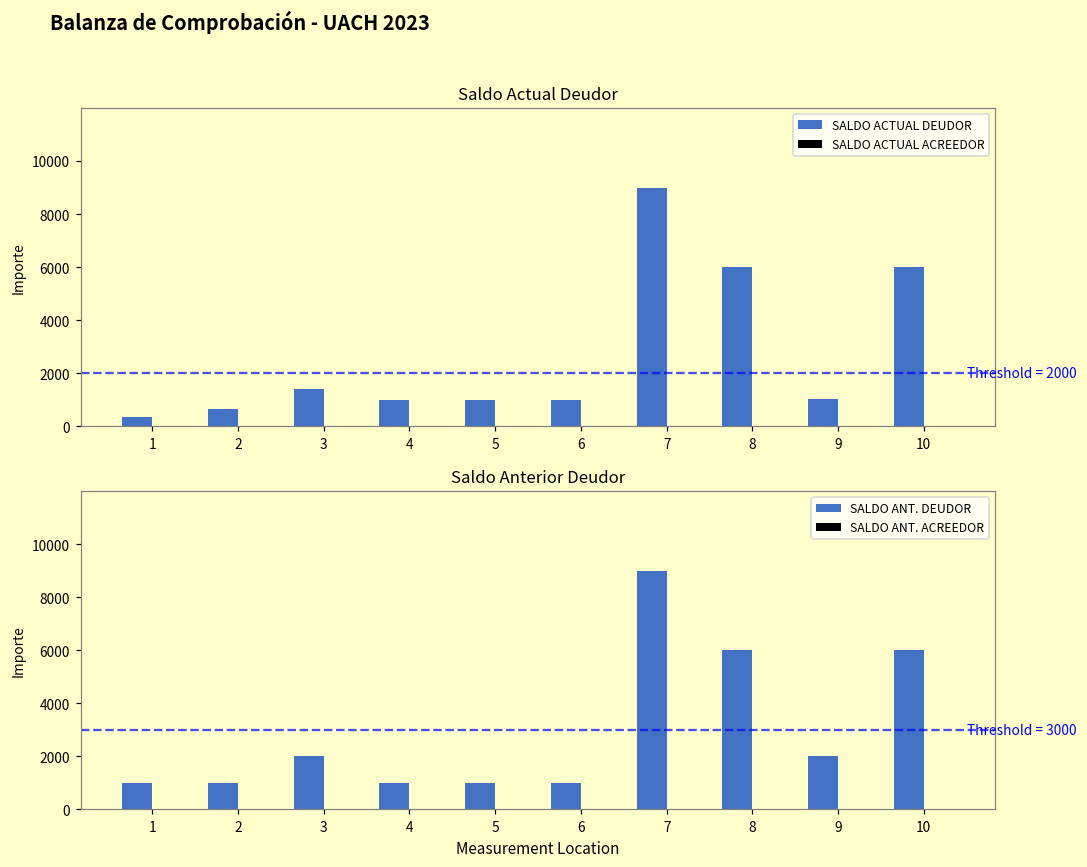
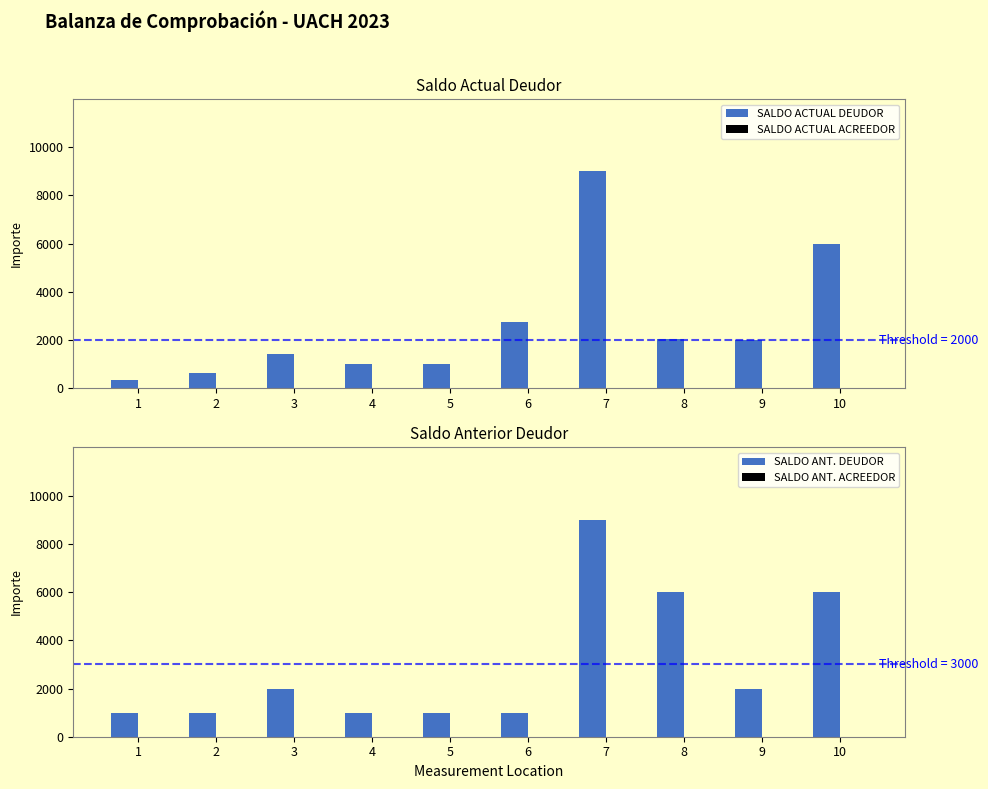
  {
    "Saldo Actual Deudor": {
      "SALDO ACTUAL DEUDOR": {
        "1": 400,
        "2": 600,
        "3": 1400,
        "4": 1000,
        "5": 1000,
-       "6": 1000,
+       "6": 2800,
        "7": 9000,
-       "8": 6000,
-       "9": 1000,
+       "8": 2000,
+       "9": 2000,
        "10": 6000
      },
      "SALDO ACTUAL ACREEDOR": {
        "1": 0,
        "2": 0,
        "3": 0,
        "4": 0,
        "5": 0,
        "6": 0,
        "7": 0,
        "8": 0,
        "9": 0,
        "10": 0
      }
    },
    "Saldo Anterior Deudor": {
      "SALDO ANT. DEUDOR": {
        "1": 1000,
        "2": 1000,
        "3": 2000,
        "4": 1000,
        "5": 1000,
        "6": 1000,
        "7": 9000,
        "8": 6000,
        "9": 2000,
        "10": 6000
      },
      "SALDO ANT. ACREEDOR": {
        "1": 0,
        "2": 0,
        "3": 0,
        "4": 0,
        "5": 0,
        "6": 0,
        "7": 0,
        "8": 0,
        "9": 0,
        "10": 0
      }
    }
  }
